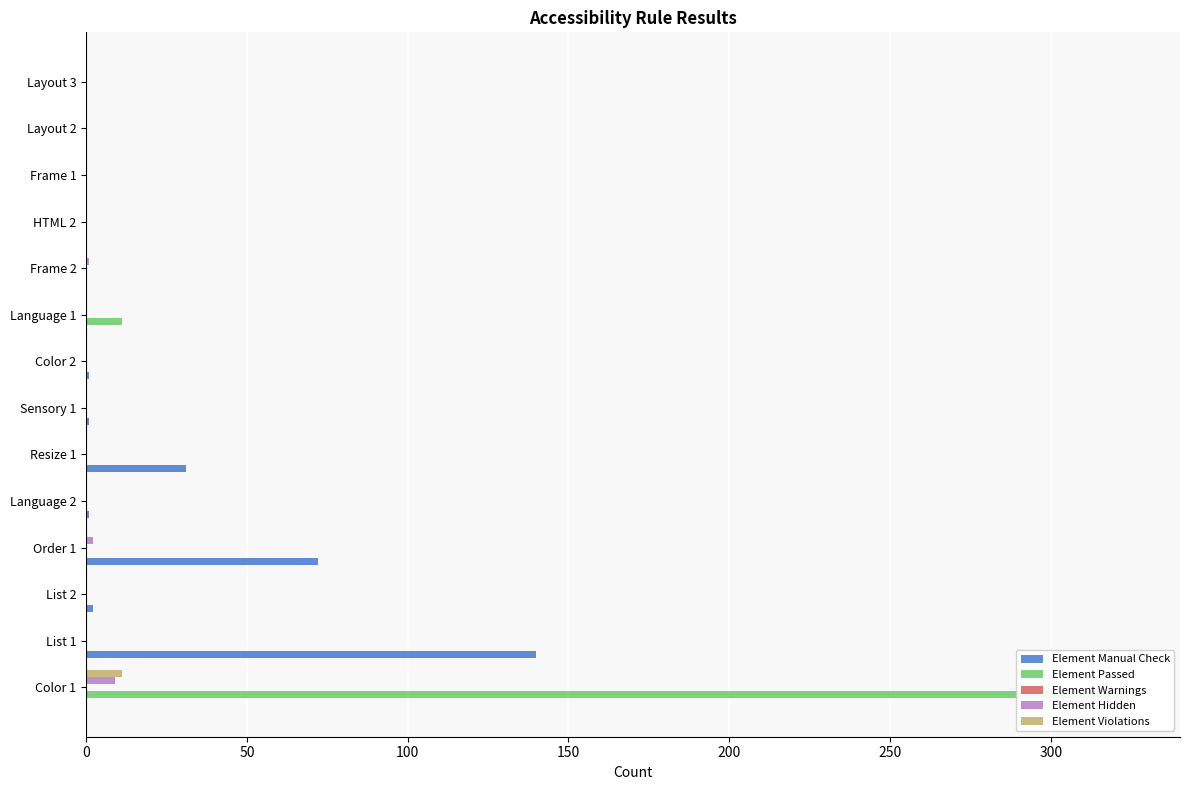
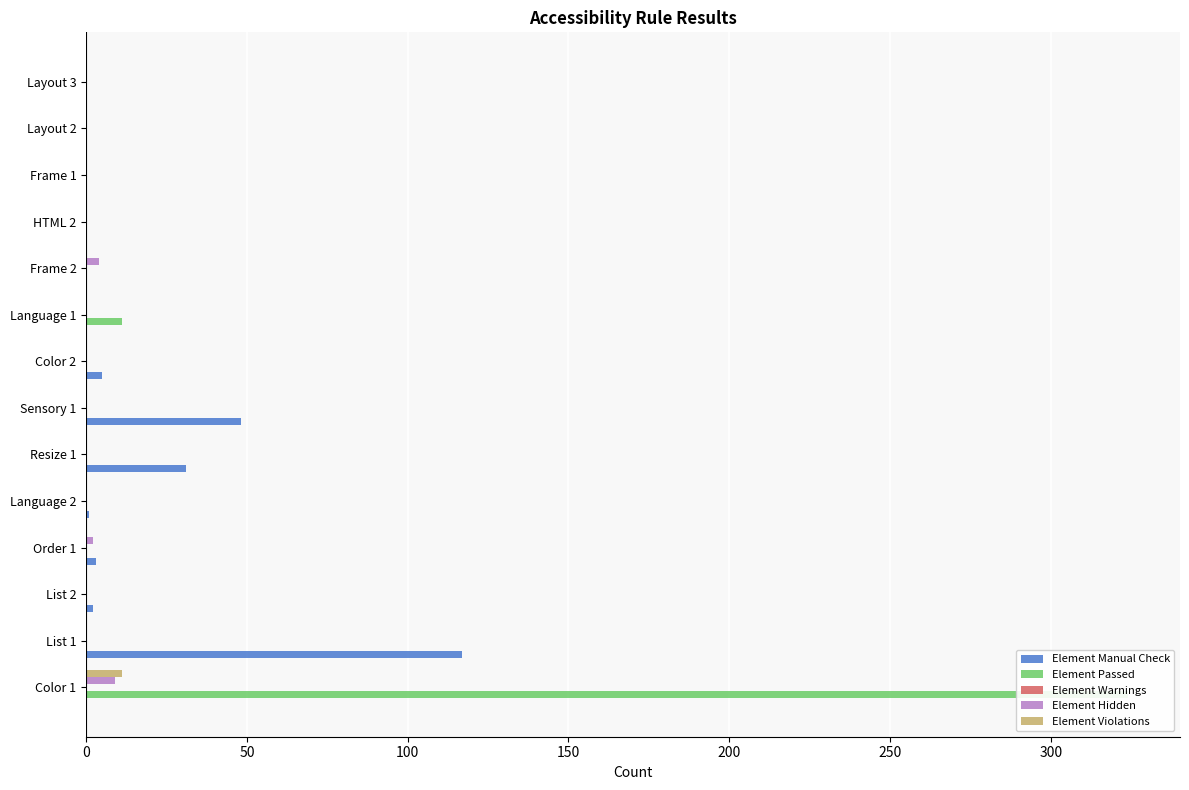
  {
    "Element Manual Check": {
      "Layout 3": 0,
      "Layout 2": 0,
      "Frame 1": 0,
      "HTML 2": 0,
      "Frame 2": 0,
      "Language 1": 0,
-     "Color 2": 1,
-     "Sensory 1": 1,
+     "Color 2": 5,
+     "Sensory 1": 48,
      "Resize 1": 31,
      "Language 2": 1,
-     "Order 1": 72,
+     "Order 1": 3,
      "List 2": 2,
-     "List 1": 140,
+     "List 1": 117,
      "Color 1": 0
    },
    "Element Passed": {
      "Layout 3": 0,
      "Layout 2": 0,
      "Frame 1": 0,
      "HTML 2": 0,
      "Frame 2": 0,
      "Language 1": 11,
      "Color 2": 0,
      "Sensory 1": 0,
      "Resize 1": 0,
      "Language 2": 0,
      "Order 1": 0,
      "List 2": 0,
      "List 1": 0
    },
    "Element Warnings": {
      "Layout 3": 0,
      "Layout 2": 0,
      "Frame 1": 0,
      "HTML 2": 0,
      "Frame 2": 0,
      "Language 1": 0,
      "Color 2": 0,
      "Sensory 1": 0,
      "Resize 1": 0,
      "Language 2": 0,
      "Order 1": 0,
      "List 2": 0,
      "List 1": 0,
      "Color 1": 0
    },
    "Element Hidden": {
      "Layout 3": 0,
      "Layout 2": 0,
      "Frame 1": 0,
      "HTML 2": 0,
-     "Frame 2": 1,
+     "Frame 2": 4,
      "Language 1": 0,
      "Color 2": 0,
      "Sensory 1": 0,
      "Resize 1": 0,
      "Language 2": 0,
      "Order 1": 2,
      "List 2": 0,
      "List 1": 0,
      "Color 1": 9
    },
    "Element Violations": {
      "Layout 3": 0,
      "Layout 2": 0,
      "Frame 1": 0,
      "HTML 2": 0,
      "Frame 2": 0,
      "Language 1": 0,
      "Color 2": 0,
      "Sensory 1": 0,
      "Resize 1": 0,
      "Language 2": 0,
      "Order 1": 0,
      "List 2": 0,
      "List 1": 0,
      "Color 1": 11
    }
  }
